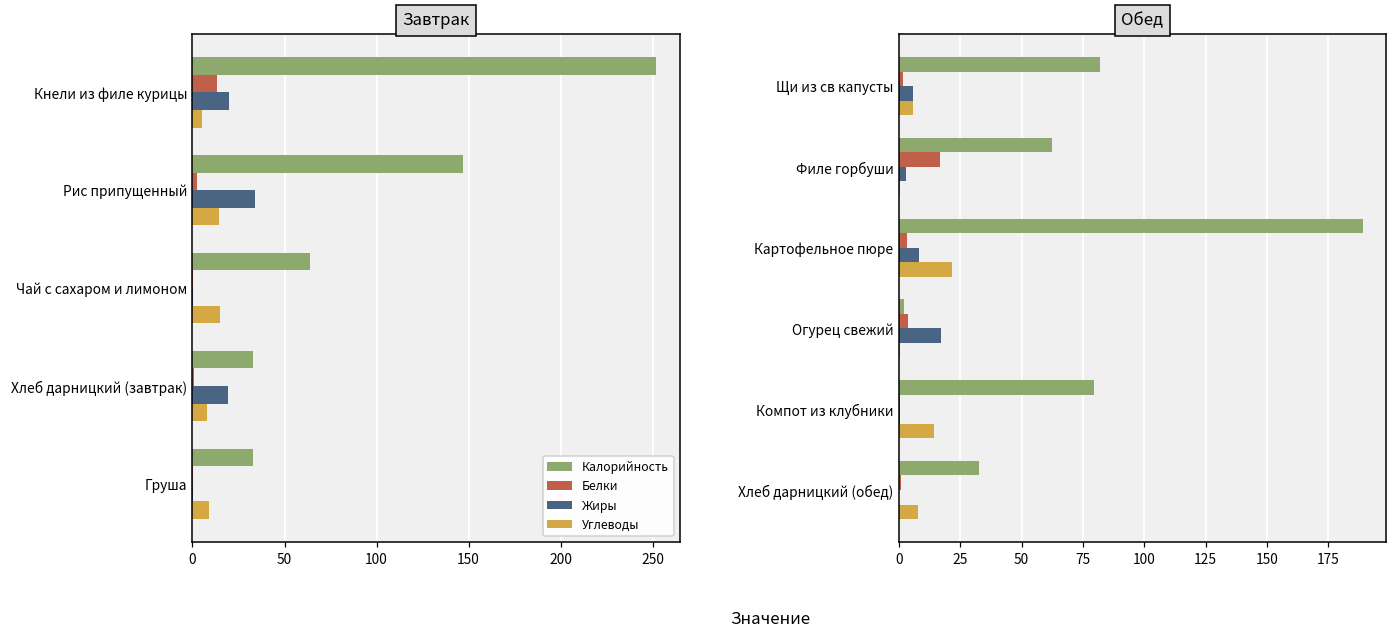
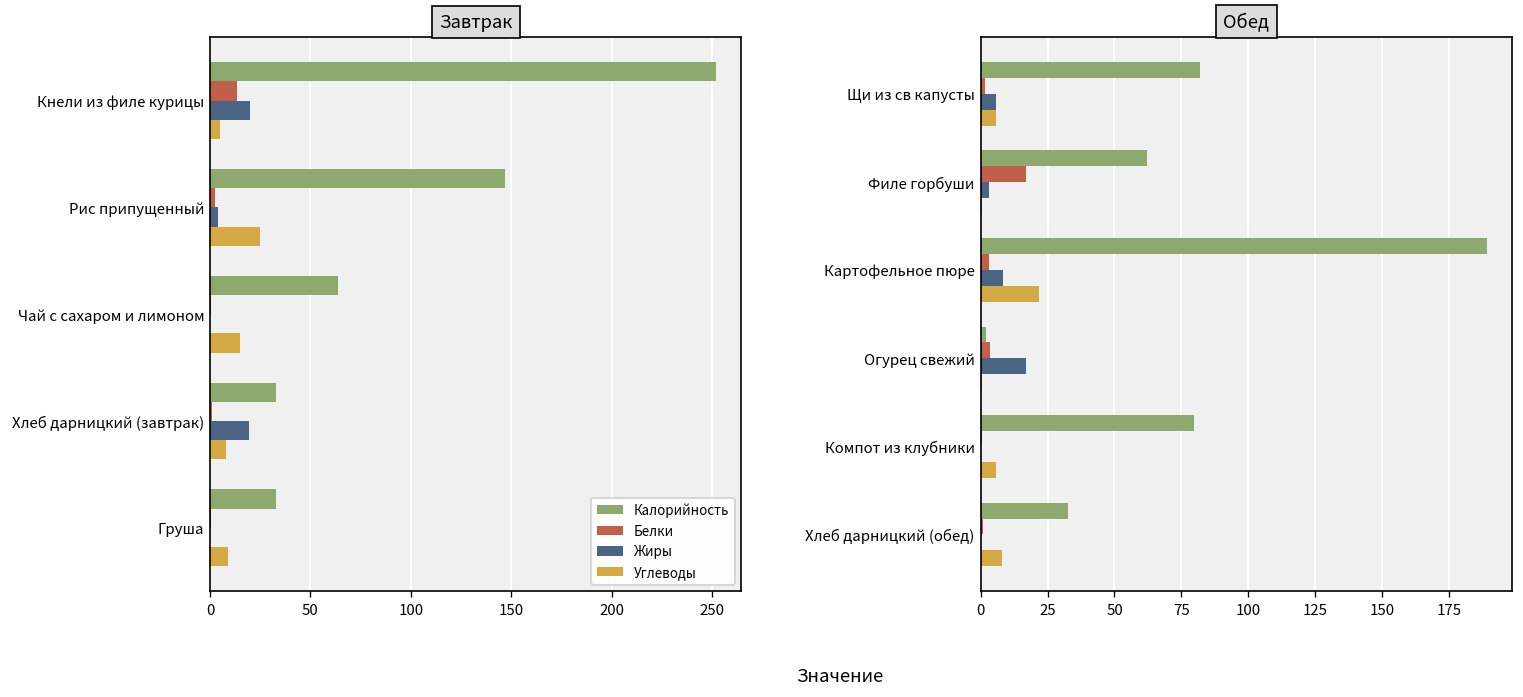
  {
    "Завтрак": {
      "Калорийность": {
        "Кнели из филе курицы": 252,
        "Рис припущенный": 147,
        "Чай с сахаром и лимоном": 64,
        "Хлеб дарницкий (завтрак)": 33,
        "Груша": 33
      },
      "Белки": {
        "Кнели из филе курицы": 13,
        "Рис припущенный": 2
      },
      "Жиры": {
        "Кнели из филе курицы": 20,
-       "Рис припущенный": 34,
+       "Рис припущенный": 4,
        "Хлеб дарницкий (завтрак)": 19
      },
      "Углеводы": {
        "Кнели из филе курицы": 5,
-       "Рис припущенный": 14,
+       "Рис припущенный": 25,
        "Чай с сахаром и лимоном": 15,
        "Хлеб дарницкий (завтрак)": 8,
        "Груша": 9
      }
    },
    "Обед": {
      "Калорийность": {
        "Щи из св капусты": 82,
        "Филе горбуши": 62,
        "Картофельное пюре": 189,
        "Огурец свежий": 2,
        "Компот из клубники": 80,
        "Хлеб дарницкий (обед)": 33
      },
      "Белки": {
        "Щи из св капусты": 2,
        "Филе горбуши": 17,
        "Картофельное пюре": 3,
        "Огурец свежий": 4
      },
      "Жиры": {
        "Щи из св капусты": 6,
        "Филе горбуши": 3,
        "Картофельное пюре": 8,
        "Огурец свежий": 17
      },
      "Углеводы": {
        "Щи из св капусты": 6,
        "Картофельное пюре": 22,
-       "Компот из клубники": 14,
+       "Компот из клубники": 6,
        "Хлеб дарницкий (обед)": 8
      }
    }
  }
